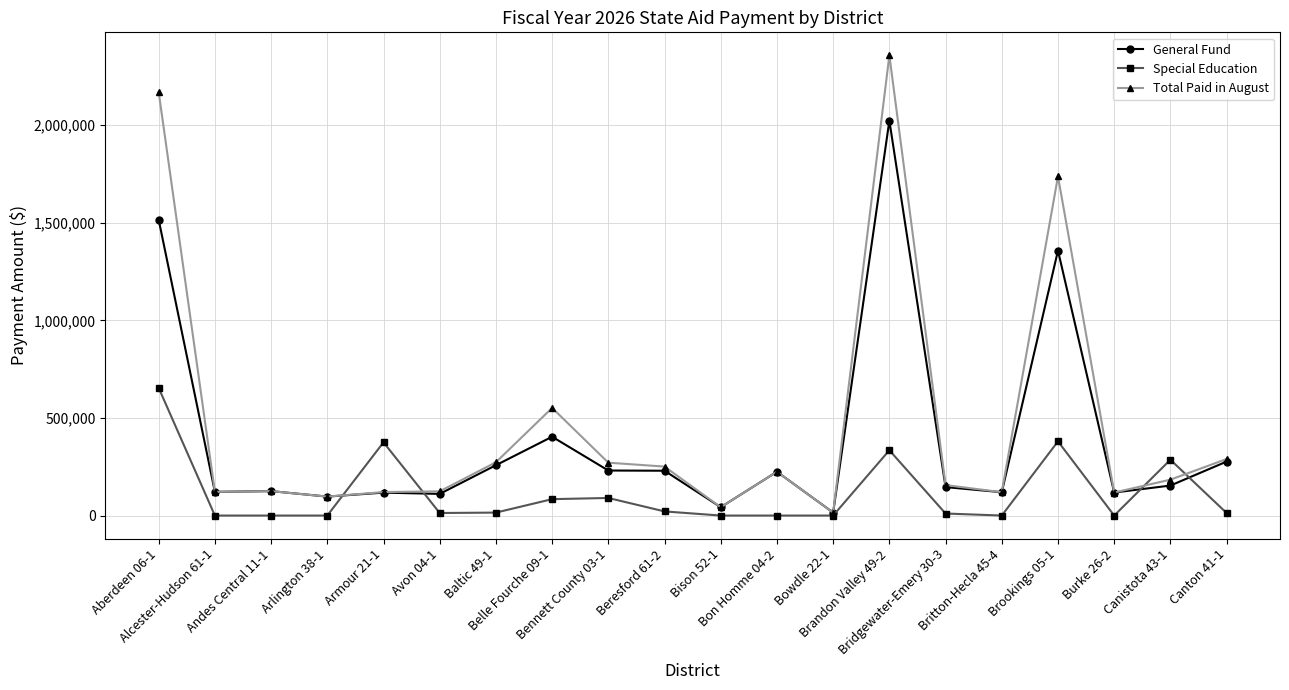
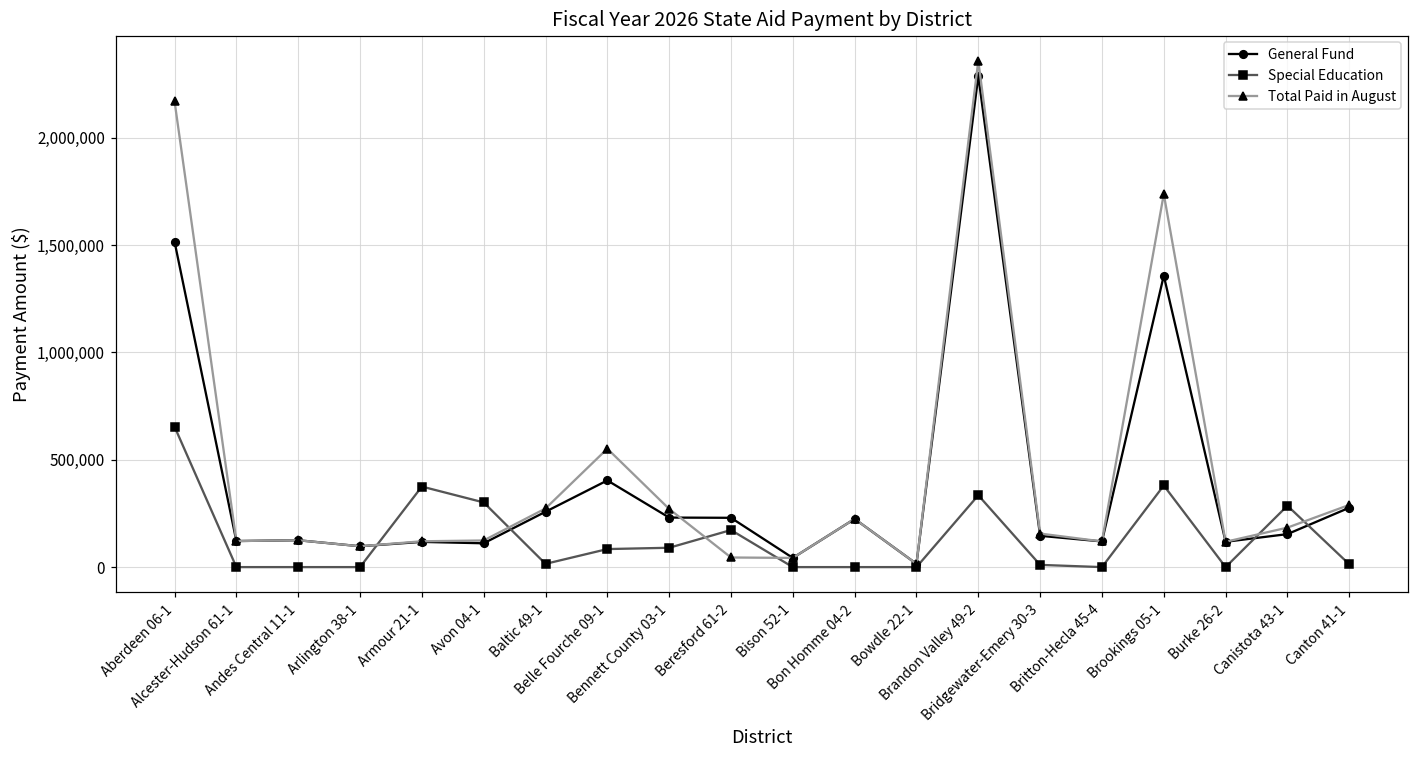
  {
    "General Fund": {
      "Aberdeen 06-1": "1,520,000",
      "Avon 04-1": "110,000",
      "Baltic 49-1": "260,000",
      "Belle Fourche 09-1": "400,000",
      "Bennett County 03-1": "230,000",
      "Beresford 61-2": "230,000",
-     "Brandon Valley 49-2": "2,020,000",
+     "Brandon Valley 49-2": "2,290,000",
      "Brookings 05-1": "1,360,000",
      "Canistota 43-1": "150,000",
      "Canton 41-1": "280,000"
    },
    "Special Education": {
      "Aberdeen 06-1": "650,000",
      "Alcester-Hudson 61-1": "0",
      "Andes Central 11-1": "0",
      "Arlington 38-1": "0",
      "Armour 21-1": "380,000",
-     "Avon 04-1": "10,000",
+     "Avon 04-1": "300,000",
      "Baltic 49-1": "20,000",
      "Belle Fourche 09-1": "80,000",
      "Bennett County 03-1": "90,000",
-     "Beresford 61-2": "20,000",
+     "Beresford 61-2": "170,000",
      "Bison 52-1": "0",
      "Bon Homme 04-2": "0",
      "Bowdle 22-1": "0",
      "Brandon Valley 49-2": "330,000",
      "Bridgewater-Emery 30-3": "10,000",
      "Britton-Hecla 45-4": "0",
      "Brookings 05-1": "380,000",
      "Burke 26-2": "0",
      "Canistota 43-1": "290,000",
      "Canton 41-1": "10,000"
    },
    "Total Paid in August": {
      "Aberdeen 06-1": "2,170,000",
      "Avon 04-1": "120,000",
      "Baltic 49-1": "270,000",
      "Belle Fourche 09-1": "550,000",
      "Bennett County 03-1": "270,000",
-     "Beresford 61-2": "250,000",
+     "Beresford 61-2": "40,000",
      "Brandon Valley 49-2": "2,360,000",
      "Brookings 05-1": "1,740,000",
      "Canistota 43-1": "180,000",
      "Canton 41-1": "290,000"
    }
  }
